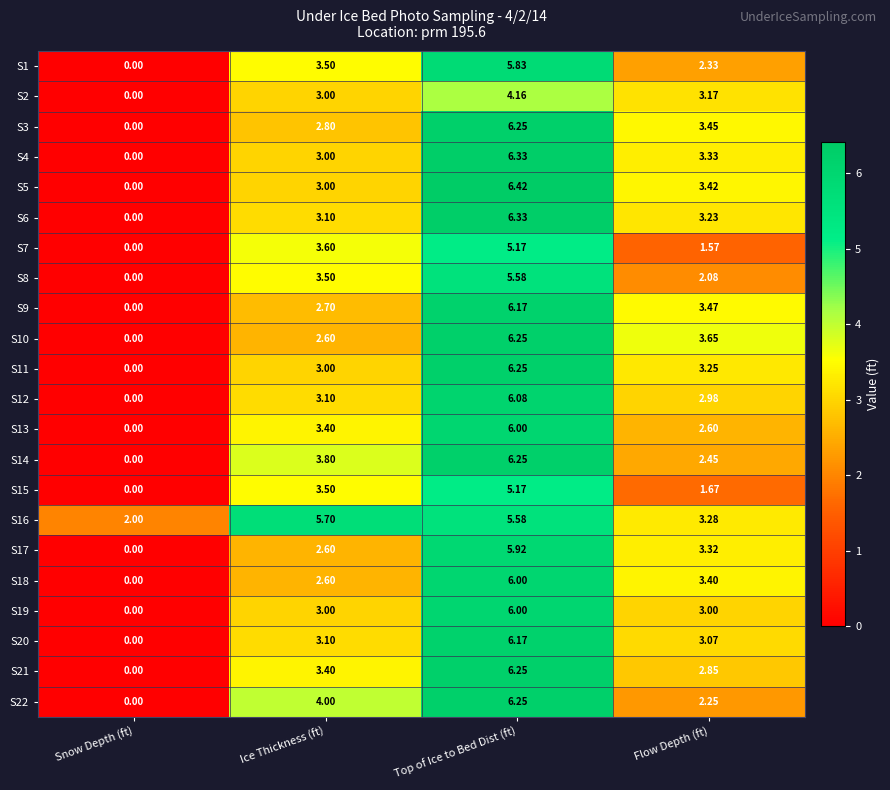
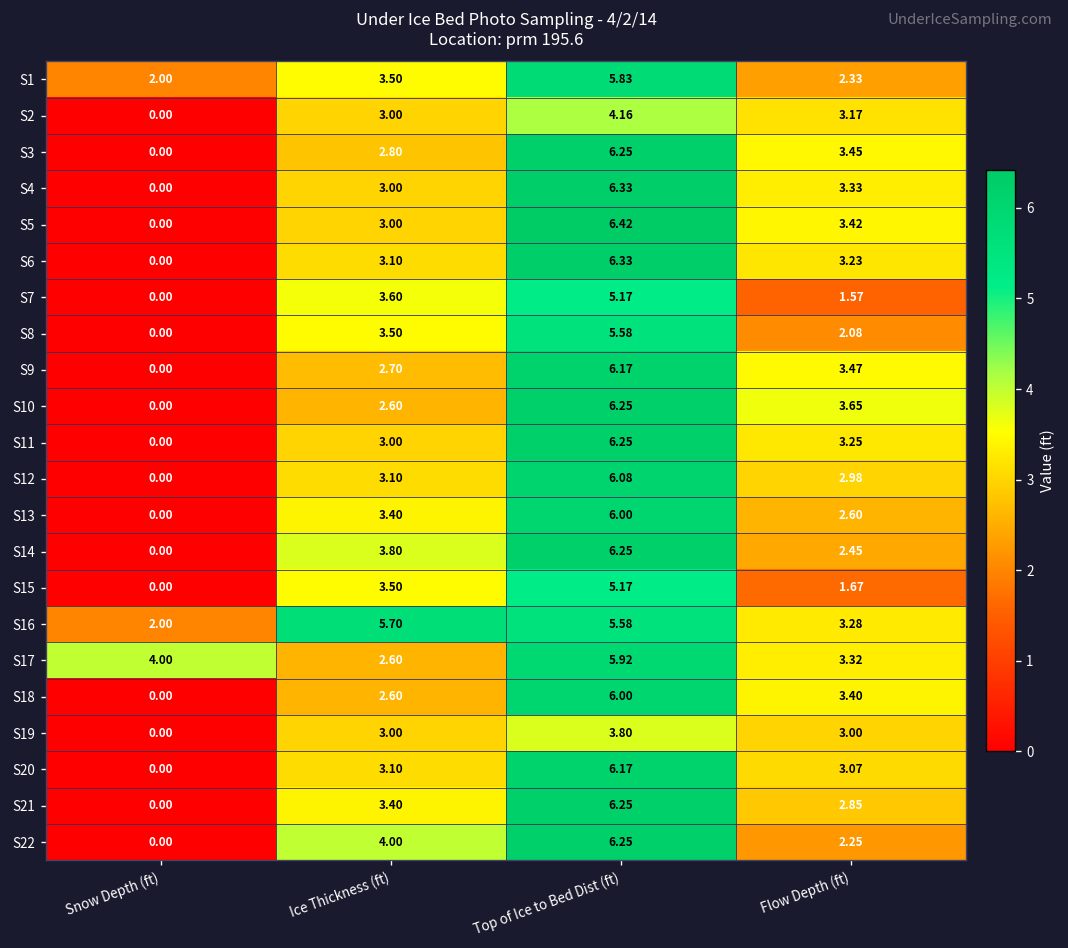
  {
    "S1": {
-     "Snow Depth (ft)": 0.00,
+     "Snow Depth (ft)": 2.00,
      "Ice Thickness (ft)": 3.50,
      "Top of Ice to Bed Dist (ft)": 5.83,
      "Flow Depth (ft)": 2.33
    },
    "S2": {
      "Snow Depth (ft)": 0.00,
      "Ice Thickness (ft)": 3.00,
      "Top of Ice to Bed Dist (ft)": 4.16,
      "Flow Depth (ft)": 3.17
    },
    "S3": {
      "Snow Depth (ft)": 0.00,
      "Ice Thickness (ft)": 2.80,
      "Top of Ice to Bed Dist (ft)": 6.25,
      "Flow Depth (ft)": 3.45
    },
    "S4": {
      "Snow Depth (ft)": 0.00,
      "Ice Thickness (ft)": 3.00,
      "Top of Ice to Bed Dist (ft)": 6.33,
      "Flow Depth (ft)": 3.33
    },
    "S5": {
      "Snow Depth (ft)": 0.00,
      "Ice Thickness (ft)": 3.00,
      "Top of Ice to Bed Dist (ft)": 6.42,
      "Flow Depth (ft)": 3.42
    },
    "S6": {
      "Snow Depth (ft)": 0.00,
      "Ice Thickness (ft)": 3.10,
      "Top of Ice to Bed Dist (ft)": 6.33,
      "Flow Depth (ft)": 3.23
    },
    "S7": {
      "Snow Depth (ft)": 0.00,
      "Ice Thickness (ft)": 3.60,
      "Top of Ice to Bed Dist (ft)": 5.17,
      "Flow Depth (ft)": 1.57
    },
    "S8": {
      "Snow Depth (ft)": 0.00,
      "Ice Thickness (ft)": 3.50,
      "Top of Ice to Bed Dist (ft)": 5.58,
      "Flow Depth (ft)": 2.08
    },
    "S9": {
      "Snow Depth (ft)": 0.00,
      "Ice Thickness (ft)": 2.70,
      "Top of Ice to Bed Dist (ft)": 6.17,
      "Flow Depth (ft)": 3.47
    },
    "S10": {
      "Snow Depth (ft)": 0.00,
      "Ice Thickness (ft)": 2.60,
      "Top of Ice to Bed Dist (ft)": 6.25,
      "Flow Depth (ft)": 3.65
    },
    "S11": {
      "Snow Depth (ft)": 0.00,
      "Ice Thickness (ft)": 3.00,
      "Top of Ice to Bed Dist (ft)": 6.25,
      "Flow Depth (ft)": 3.25
    },
    "S12": {
      "Snow Depth (ft)": 0.00,
      "Ice Thickness (ft)": 3.10,
      "Top of Ice to Bed Dist (ft)": 6.08,
      "Flow Depth (ft)": 2.98
    },
    "S13": {
      "Snow Depth (ft)": 0.00,
      "Ice Thickness (ft)": 3.40,
      "Top of Ice to Bed Dist (ft)": 6.00,
      "Flow Depth (ft)": 2.60
    },
    "S14": {
      "Snow Depth (ft)": 0.00,
      "Ice Thickness (ft)": 3.80,
      "Top of Ice to Bed Dist (ft)": 6.25,
      "Flow Depth (ft)": 2.45
    },
    "S15": {
      "Snow Depth (ft)": 0.00,
      "Ice Thickness (ft)": 3.50,
      "Top of Ice to Bed Dist (ft)": 5.17,
      "Flow Depth (ft)": 1.67
    },
    "S16": {
      "Snow Depth (ft)": 2.00,
      "Ice Thickness (ft)": 5.70,
      "Top of Ice to Bed Dist (ft)": 5.58,
      "Flow Depth (ft)": 3.28
    },
    "S17": {
-     "Snow Depth (ft)": 0.00,
+     "Snow Depth (ft)": 4.00,
      "Ice Thickness (ft)": 2.60,
      "Top of Ice to Bed Dist (ft)": 5.92,
      "Flow Depth (ft)": 3.32
    },
    "S18": {
      "Snow Depth (ft)": 0.00,
      "Ice Thickness (ft)": 2.60,
      "Top of Ice to Bed Dist (ft)": 6.00,
      "Flow Depth (ft)": 3.40
    },
    "S19": {
      "Snow Depth (ft)": 0.00,
      "Ice Thickness (ft)": 3.00,
-     "Top of Ice to Bed Dist (ft)": 6.00,
+     "Top of Ice to Bed Dist (ft)": 3.80,
      "Flow Depth (ft)": 3.00
    },
    "S20": {
      "Snow Depth (ft)": 0.00,
      "Ice Thickness (ft)": 3.10,
      "Top of Ice to Bed Dist (ft)": 6.17,
      "Flow Depth (ft)": 3.07
    },
    "S21": {
      "Snow Depth (ft)": 0.00,
      "Ice Thickness (ft)": 3.40,
      "Top of Ice to Bed Dist (ft)": 6.25,
      "Flow Depth (ft)": 2.85
    },
    "S22": {
      "Snow Depth (ft)": 0.00,
      "Ice Thickness (ft)": 4.00,
      "Top of Ice to Bed Dist (ft)": 6.25,
      "Flow Depth (ft)": 2.25
    }
  }
